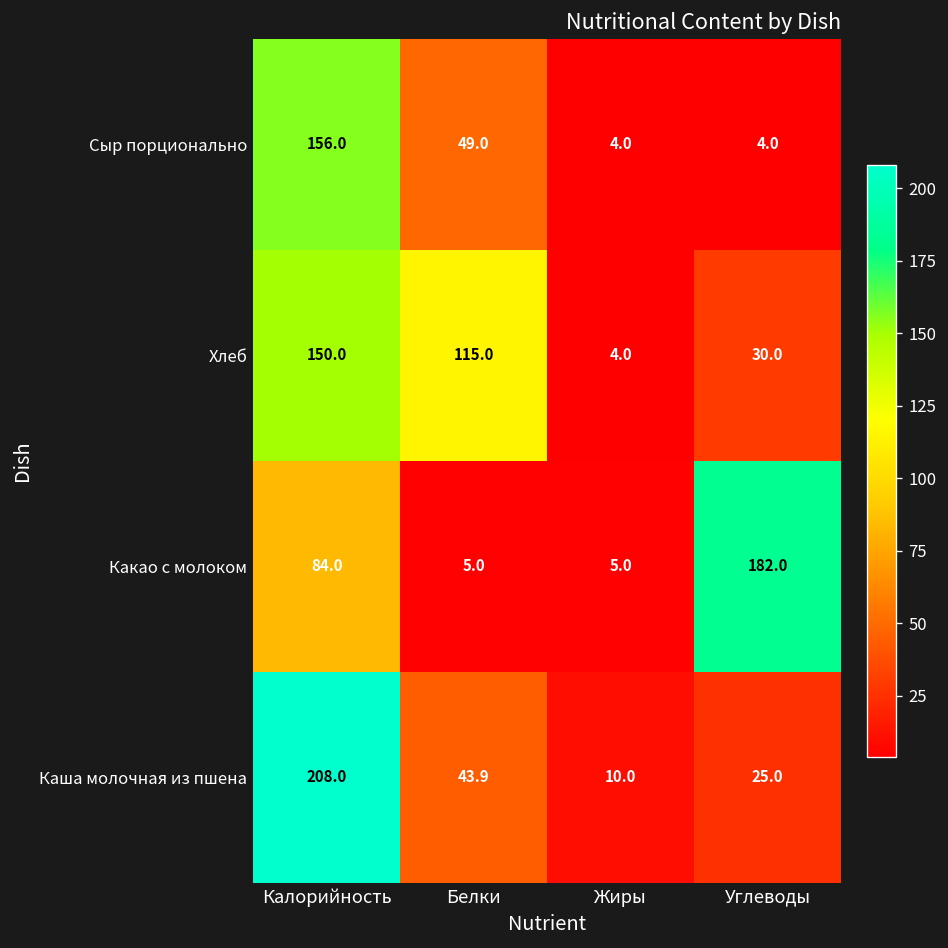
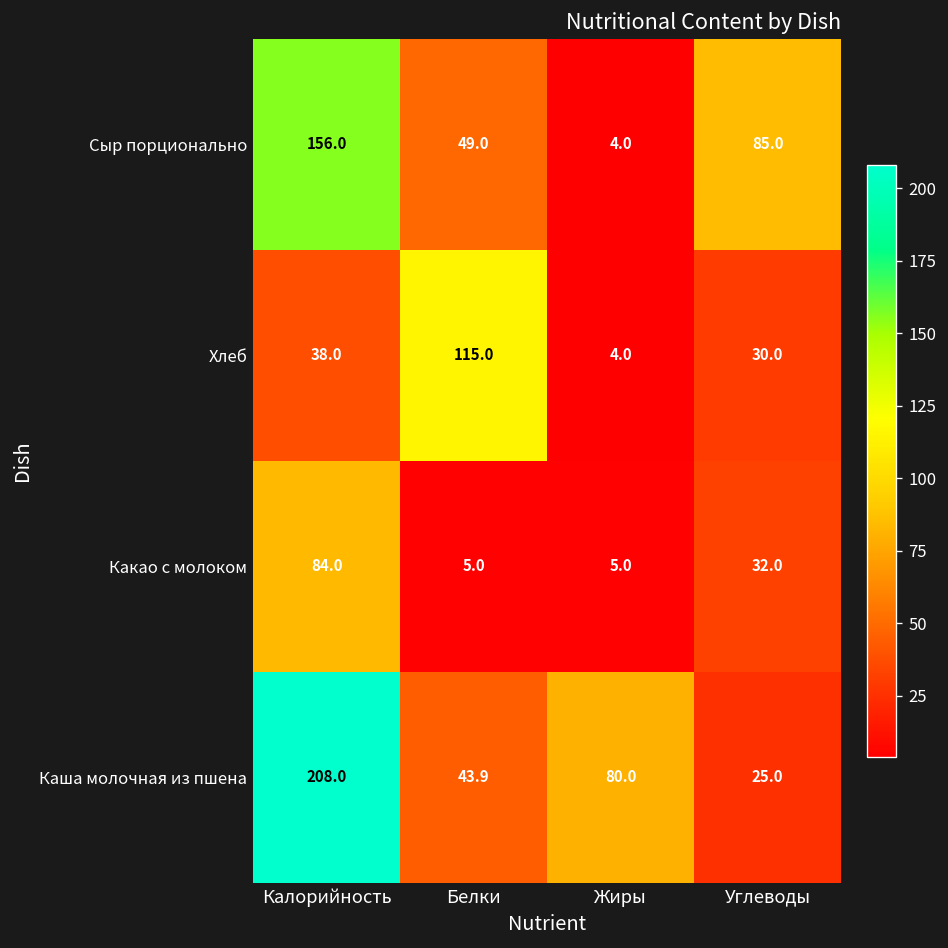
  {
    "Сыр порционально": {
      "Калорийность": 156.0,
      "Белки": 49.0,
      "Жиры": 4.0,
-     "Углеводы": 4.0
+     "Углеводы": 85.0
    },
    "Хлеб": {
-     "Калорийность": 150.0,
+     "Калорийность": 38.0,
      "Белки": 115.0,
      "Жиры": 4.0,
      "Углеводы": 30.0
    },
    "Какао с молоком": {
      "Калорийность": 84.0,
      "Белки": 5.0,
      "Жиры": 5.0,
-     "Углеводы": 182.0
+     "Углеводы": 32.0
    },
    "Каша молочная из пшена": {
      "Калорийность": 208.0,
      "Белки": 43.9,
-     "Жиры": 10.0,
+     "Жиры": 80.0,
      "Углеводы": 25.0
    }
  }
